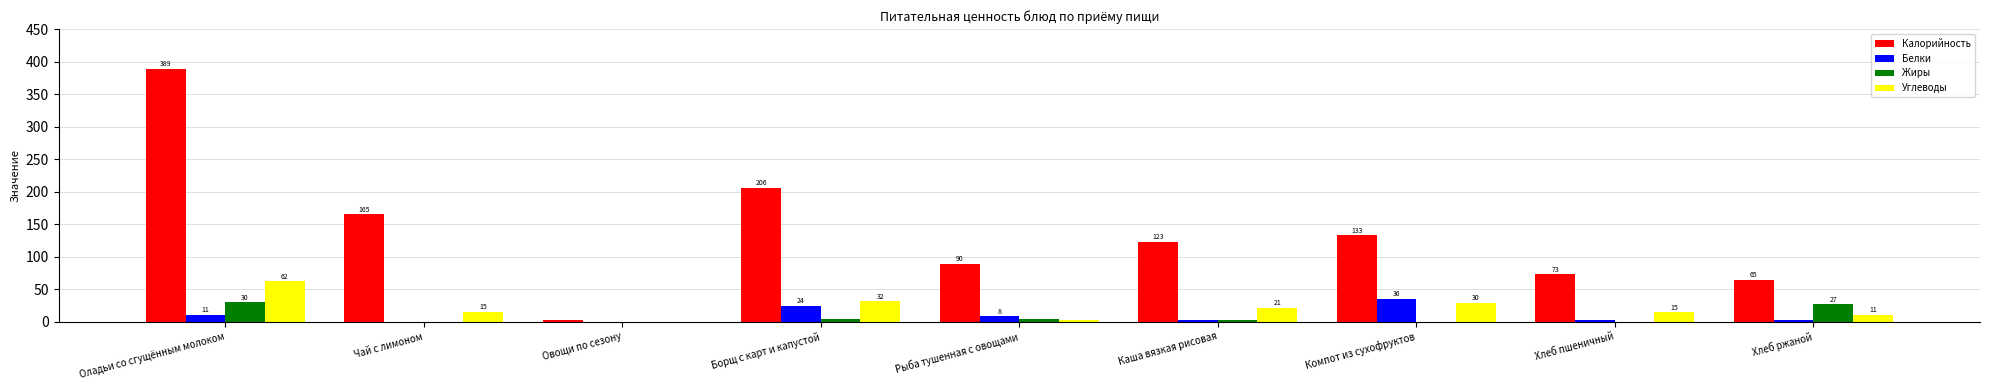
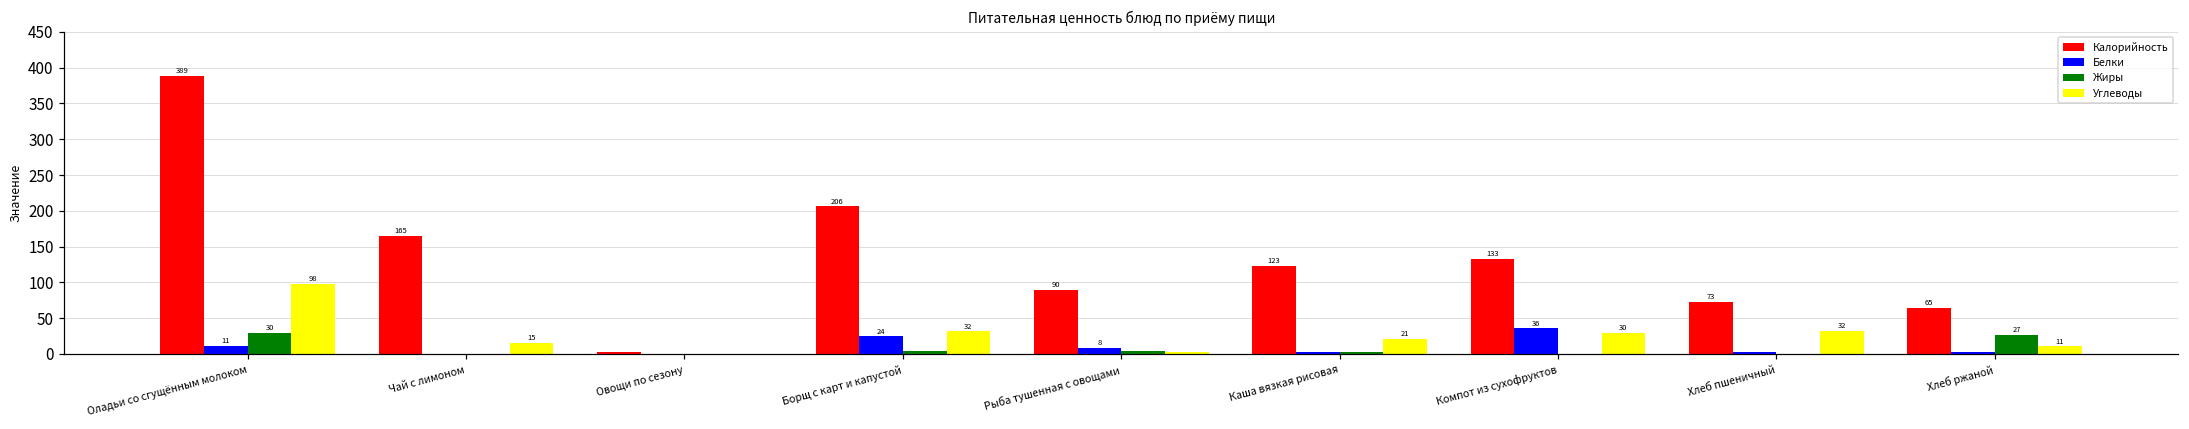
  {
    "Калорийность": {
      "Оладьи со сгущённым молоком": 389,
      "Чай с лимоном": 165,
      "Борщ с карт и капустой": 206,
      "Рыба тушенная с овощами": 90,
      "Каша вязкая рисовая": 123,
      "Компот из сухофруктов": 133,
      "Хлеб пшеничный": 73,
      "Хлеб ржаной": 65
    },
    "Белки": {
      "Оладьи со сгущённым молоком": 11,
      "Борщ с карт и капустой": 24,
      "Рыба тушенная с овощами": 8,
      "Компот из сухофруктов": 36
    },
    "Жиры": {
      "Оладьи со сгущённым молоком": 30,
      "Хлеб ржаной": 27
    },
    "Углеводы": {
-     "Оладьи со сгущённым молоком": 62,
+     "Оладьи со сгущённым молоком": 98,
      "Чай с лимоном": 15,
      "Борщ с карт и капустой": 32,
      "Каша вязкая рисовая": 21,
      "Компот из сухофруктов": 30,
-     "Хлеб пшеничный": 15,
+     "Хлеб пшеничный": 32,
      "Хлеб ржаной": 11
    }
  }
